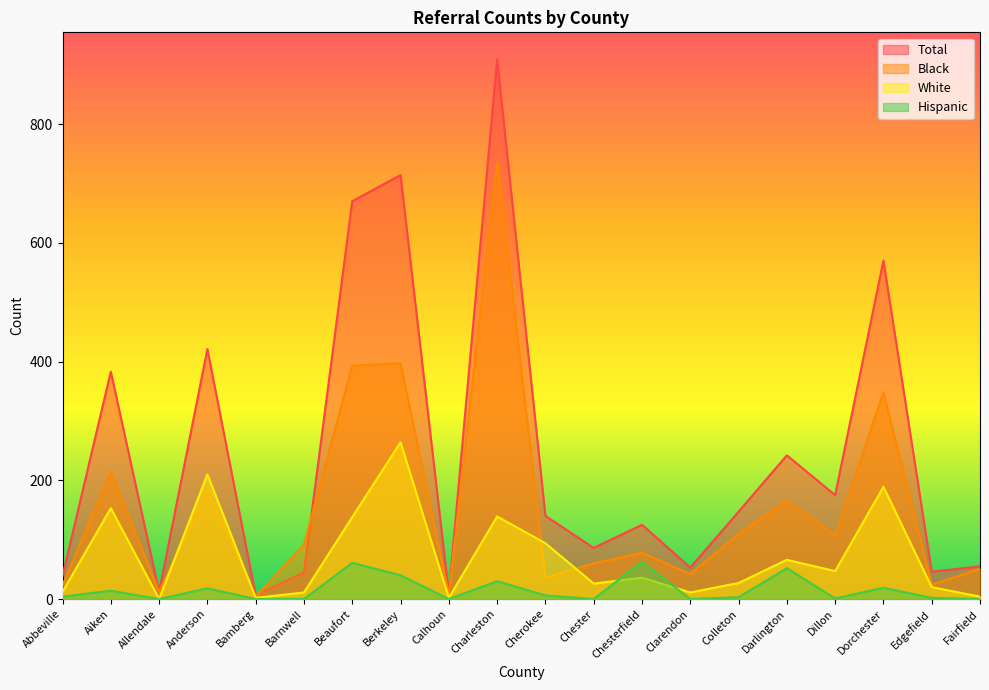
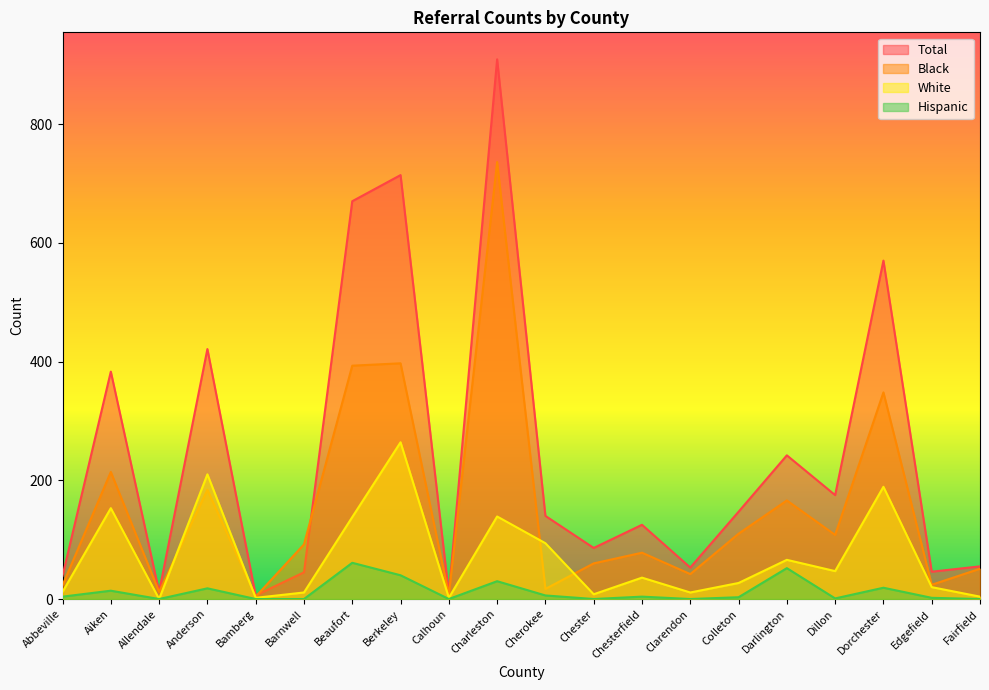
  {
    "Total": {
      "Abbeville": 40,
      "Aiken": 380,
      "Anderson": 420,
      "Barnwell": 50,
      "Beaufort": 670,
      "Berkeley": 710,
      "Charleston": 910,
      "Cherokee": 140,
      "Chester": 90,
      "Chesterfield": 130,
      "Clarendon": 50,
      "Colleton": 150,
      "Darlington": 240,
      "Dillon": 180,
      "Dorchester": 570,
      "Edgefield": 50
    },
    "Black": {
      "Abbeville": 20,
      "Aiken": 210,
      "Anderson": 180,
      "Barnwell": 90,
      "Beaufort": 390,
      "Berkeley": 400,
      "Charleston": 740,
-     "Cherokee": 40,
+     "Cherokee": 20,
      "Chester": 60,
      "Chesterfield": 80,
      "Clarendon": 40,
      "Colleton": 110,
      "Darlington": 170,
      "Dillon": 110,
      "Dorchester": 350
    },
    "White": {
      "Abbeville": 10,
      "Aiken": 150,
      "Anderson": 210,
      "Barnwell": 10,
      "Beaufort": 140,
      "Berkeley": 260,
      "Charleston": 140,
      "Cherokee": 90,
-     "Chester": 30,
+     "Chester": 10,
      "Chesterfield": 40,
      "Clarendon": 10,
      "Colleton": 30,
      "Darlington": 70,
      "Dillon": 50,
      "Dorchester": 190
    },
    "Hispanic": {
      "Abbeville": 0,
      "Aiken": 10,
      "Anderson": 20,
      "Barnwell": 0,
      "Beaufort": 60,
      "Berkeley": 40,
      "Charleston": 30,
      "Cherokee": 10,
      "Chester": 0,
-     "Chesterfield": 60,
+     "Chesterfield": 0,
      "Clarendon": 0,
      "Colleton": 0,
      "Darlington": 50,
      "Dillon": 0,
      "Dorchester": 20,
      "Edgefield": 0
    }
  }
